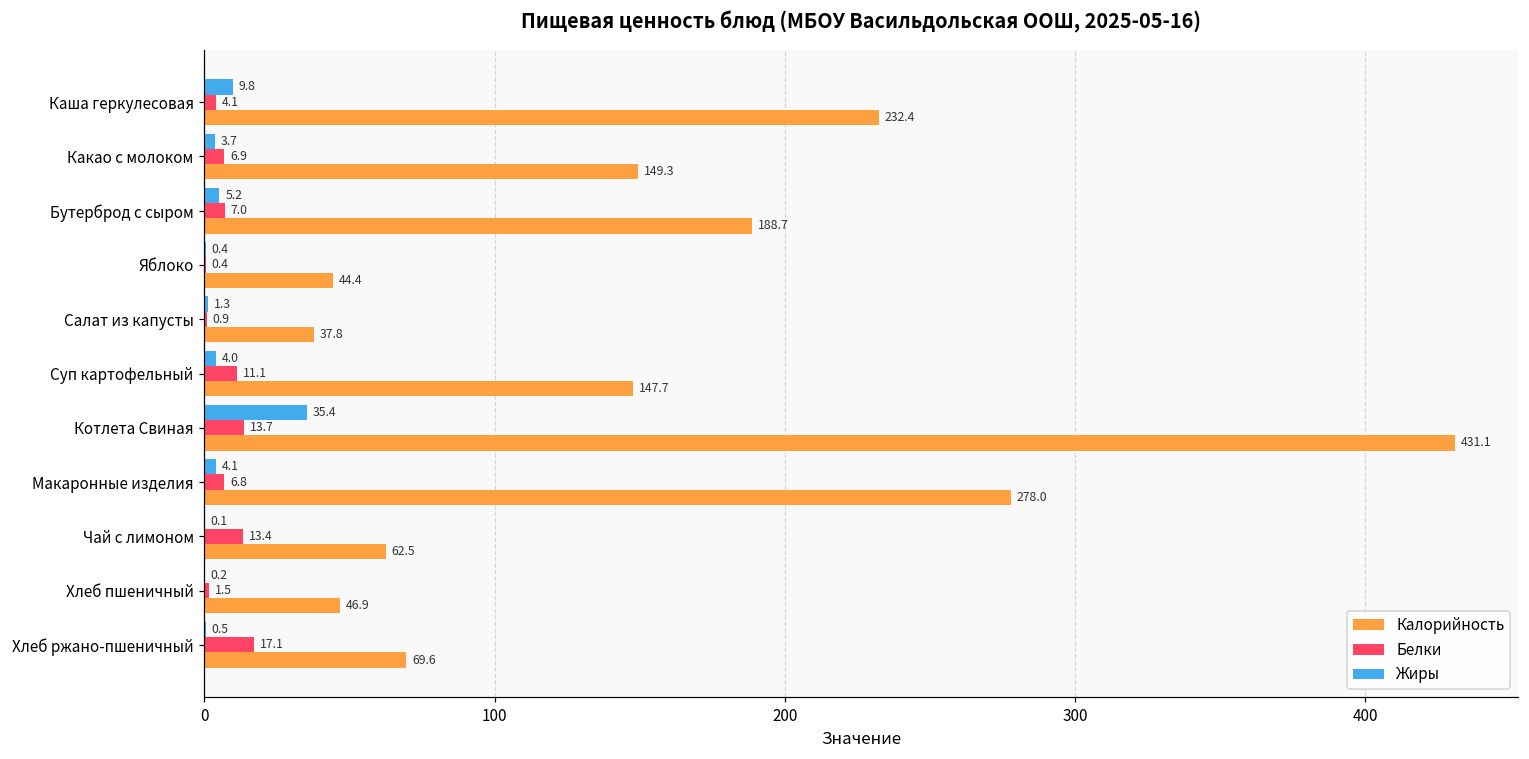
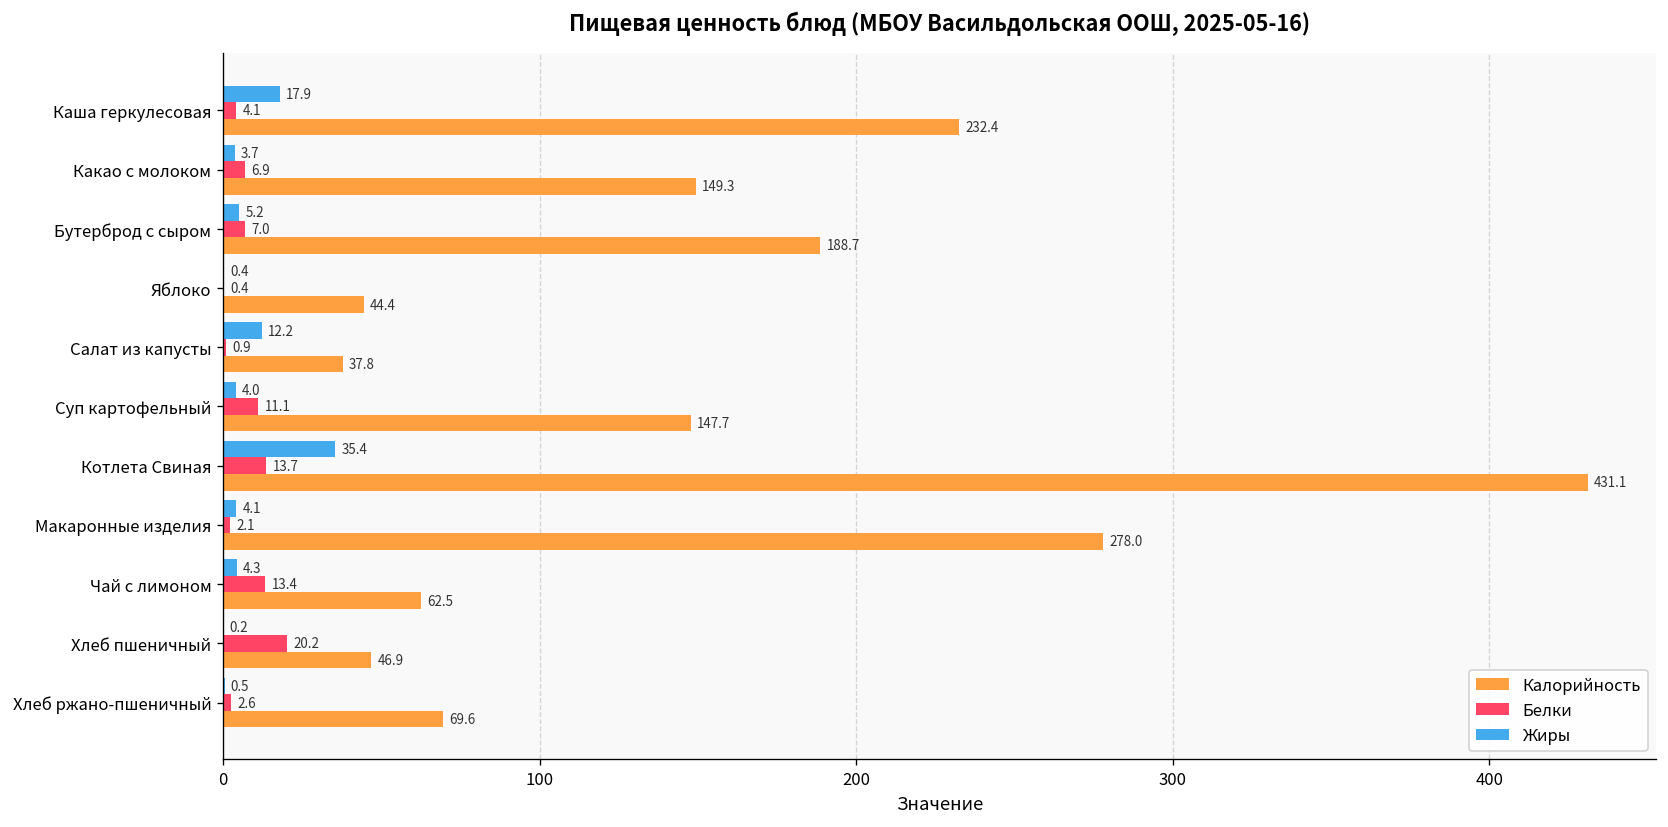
  {
    "Калорийность": {
      "Каша геркулесовая": 232.4,
      "Какао с молоком": 149.3,
      "Бутерброд с сыром": 188.7,
      "Яблоко": 44.4,
      "Салат из капусты": 37.8,
      "Суп картофельный": 147.7,
      "Котлета Свиная": 431.1,
      "Макаронные изделия": 278.0,
      "Чай с лимоном": 62.5,
      "Хлеб пшеничный": 46.9,
      "Хлеб ржано-пшеничный": 69.6
    },
    "Белки": {
      "Каша геркулесовая": 4.1,
      "Какао с молоком": 6.9,
      "Бутерброд с сыром": 7.0,
      "Яблоко": 0.4,
      "Салат из капусты": 0.9,
      "Суп картофельный": 11.1,
      "Котлета Свиная": 13.7,
-     "Макаронные изделия": 6.8,
+     "Макаронные изделия": 2.1,
      "Чай с лимоном": 13.4,
-     "Хлеб пшеничный": 1.5,
-     "Хлеб ржано-пшеничный": 17.1
+     "Хлеб пшеничный": 20.2,
+     "Хлеб ржано-пшеничный": 2.6
    },
    "Жиры": {
-     "Каша геркулесовая": 9.8,
+     "Каша геркулесовая": 17.9,
      "Какао с молоком": 3.7,
      "Бутерброд с сыром": 5.2,
      "Яблоко": 0.4,
-     "Салат из капусты": 1.3,
+     "Салат из капусты": 12.2,
      "Суп картофельный": 4.0,
      "Котлета Свиная": 35.4,
      "Макаронные изделия": 4.1,
-     "Чай с лимоном": 0.1,
+     "Чай с лимоном": 4.3,
      "Хлеб пшеничный": 0.2,
      "Хлеб ржано-пшеничный": 0.5
    }
  }
